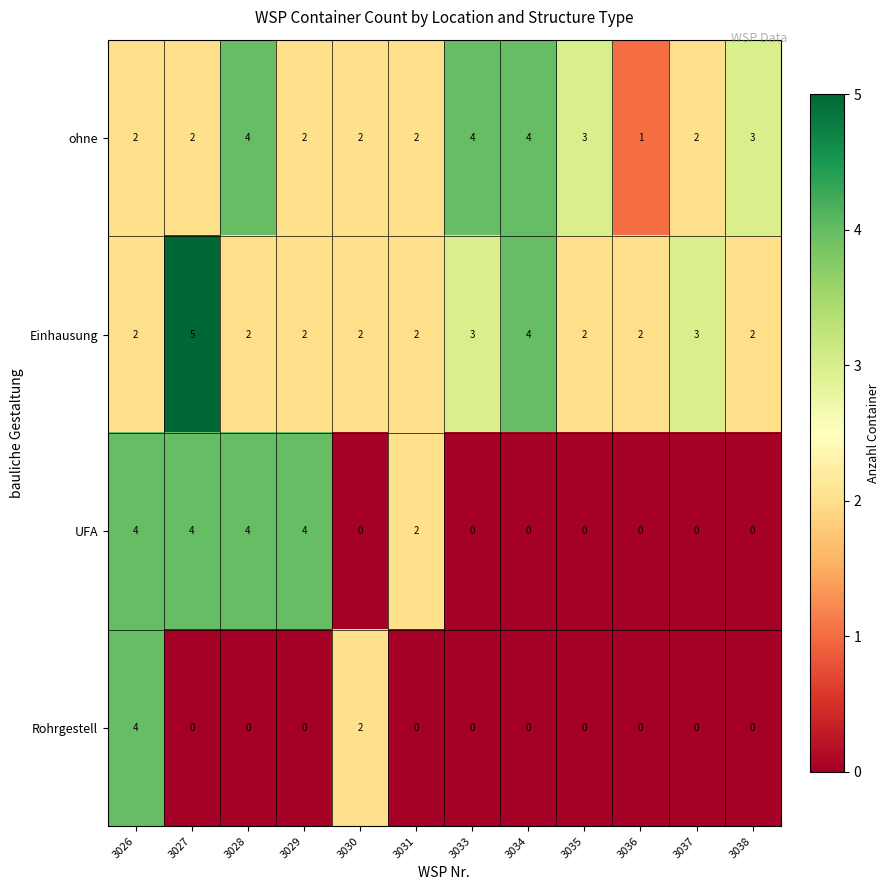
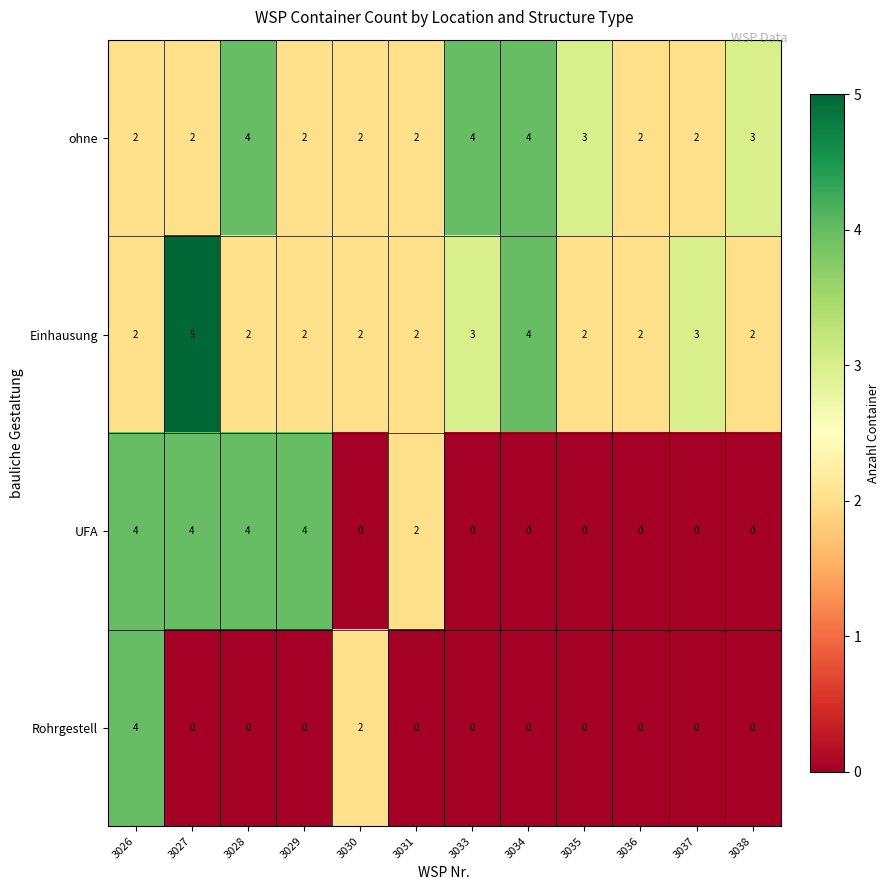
  {
    "ohne": {
      "3026": 2,
      "3027": 2,
      "3028": 4,
      "3029": 2,
      "3030": 2,
      "3031": 2,
      "3033": 4,
      "3034": 4,
      "3035": 3,
-     "3036": 1,
+     "3036": 2,
      "3037": 2,
      "3038": 3
    },
    "Einhausung": {
      "3026": 2,
      "3027": 5,
      "3028": 2,
      "3029": 2,
      "3030": 2,
      "3031": 2,
      "3033": 3,
      "3034": 4,
      "3035": 2,
      "3036": 2,
      "3037": 3,
      "3038": 2
    },
    "UFA": {
      "3026": 4,
      "3027": 4,
      "3028": 4,
      "3029": 4,
      "3030": 0,
      "3031": 2,
      "3033": 0,
      "3034": 0,
      "3035": 0,
      "3036": 0,
      "3037": 0,
      "3038": 0
    },
    "Rohrgestell": {
      "3026": 4,
      "3027": 0,
      "3028": 0,
      "3029": 0,
      "3030": 2,
      "3031": 0,
      "3033": 0,
      "3034": 0,
      "3035": 0,
      "3036": 0,
      "3037": 0,
      "3038": 0
    }
  }
